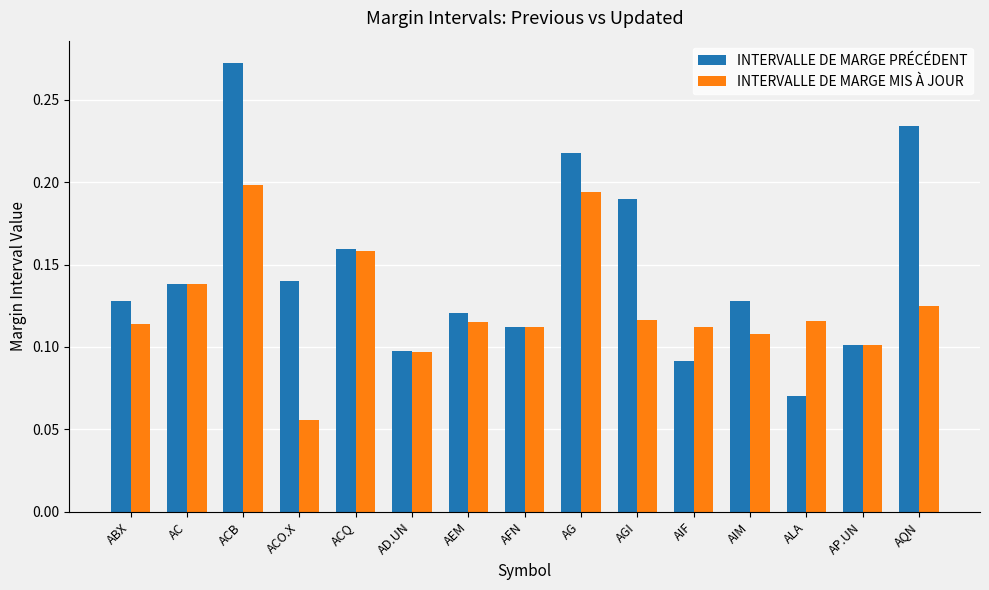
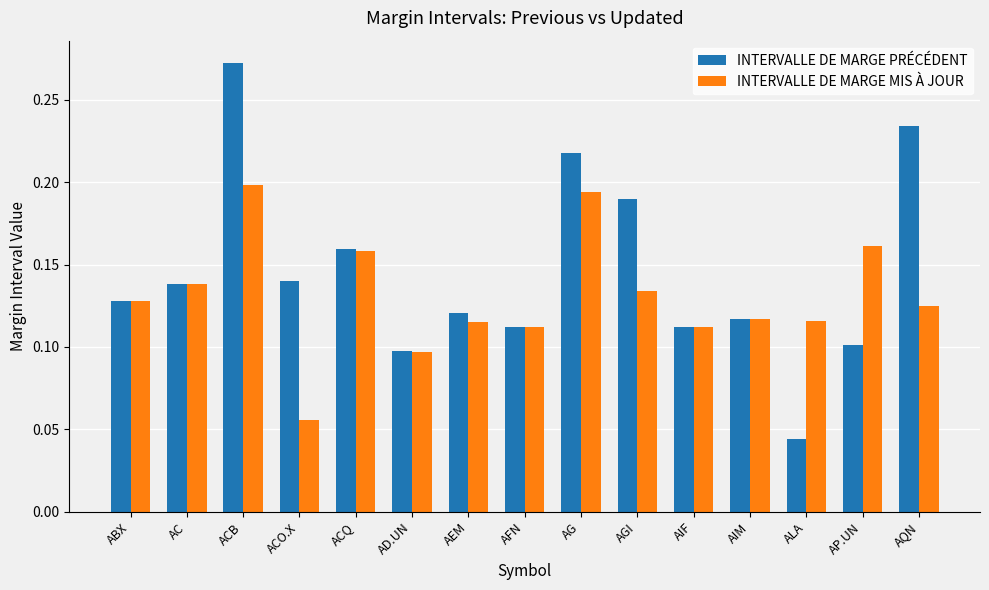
  {
    "INTERVALLE DE MARGE PRÉCÉDENT": {
      "ABX": 0.128,
      "AC": 0.138,
      "ACB": 0.272,
      "ACO.X": 0.140,
      "ACQ": 0.159,
      "AD.UN": 0.097,
      "AEM": 0.121,
      "AFN": 0.112,
      "AG": 0.217,
      "AGI": 0.190,
-     "AIF": 0.092,
-     "AIM": 0.128,
-     "ALA": 0.070,
+     "AIF": 0.112,
+     "AIM": 0.117,
+     "ALA": 0.044,
      "AP.UN": 0.101,
      "AQN": 0.234
    },
    "INTERVALLE DE MARGE MIS À JOUR": {
-     "ABX": 0.114,
+     "ABX": 0.128,
      "AC": 0.138,
      "ACB": 0.199,
      "ACO.X": 0.056,
      "ACQ": 0.158,
      "AD.UN": 0.097,
      "AEM": 0.115,
      "AFN": 0.112,
      "AG": 0.194,
-     "AGI": 0.116,
+     "AGI": 0.134,
      "AIF": 0.112,
-     "AIM": 0.108,
+     "AIM": 0.117,
      "ALA": 0.116,
-     "AP.UN": 0.101,
+     "AP.UN": 0.161,
      "AQN": 0.125
    }
  }
